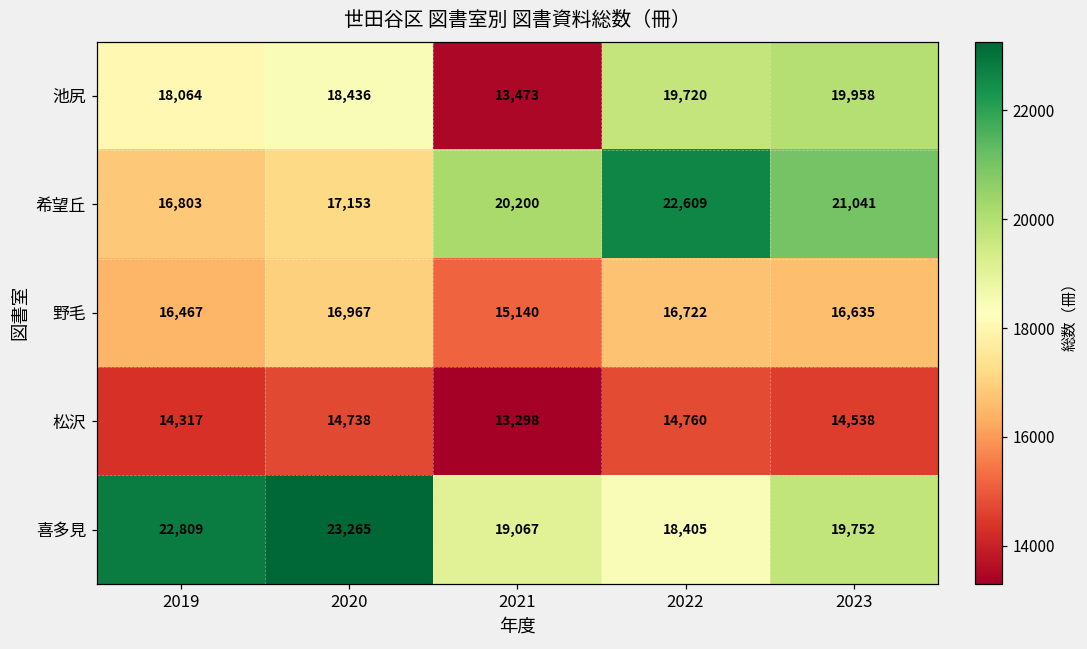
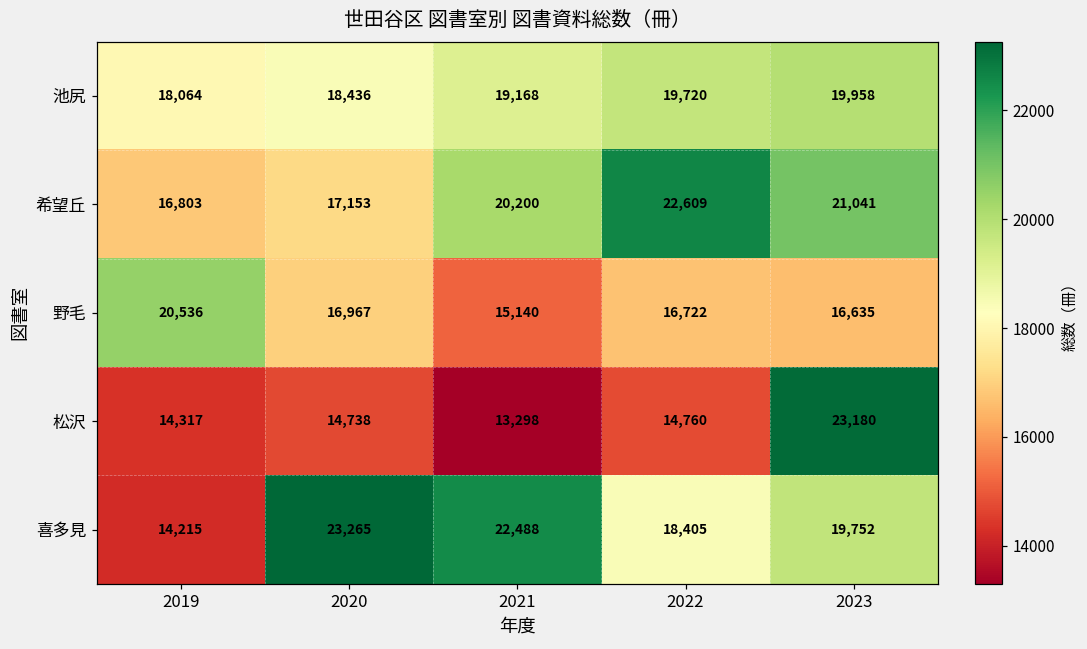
  {
    "池尻": {
      "2019": "18,064",
      "2020": "18,436",
-     "2021": "13,473",
+     "2021": "19,168",
      "2022": "19,720",
      "2023": "19,958"
    },
    "希望丘": {
      "2019": "16,803",
      "2020": "17,153",
      "2021": "20,200",
      "2022": "22,609",
      "2023": "21,041"
    },
    "野毛": {
-     "2019": "16,467",
+     "2019": "20,536",
      "2020": "16,967",
      "2021": "15,140",
      "2022": "16,722",
      "2023": "16,635"
    },
    "松沢": {
      "2019": "14,317",
      "2020": "14,738",
      "2021": "13,298",
      "2022": "14,760",
-     "2023": "14,538"
+     "2023": "23,180"
    },
    "喜多見": {
-     "2019": "22,809",
+     "2019": "14,215",
      "2020": "23,265",
-     "2021": "19,067",
+     "2021": "22,488",
      "2022": "18,405",
      "2023": "19,752"
    }
  }
